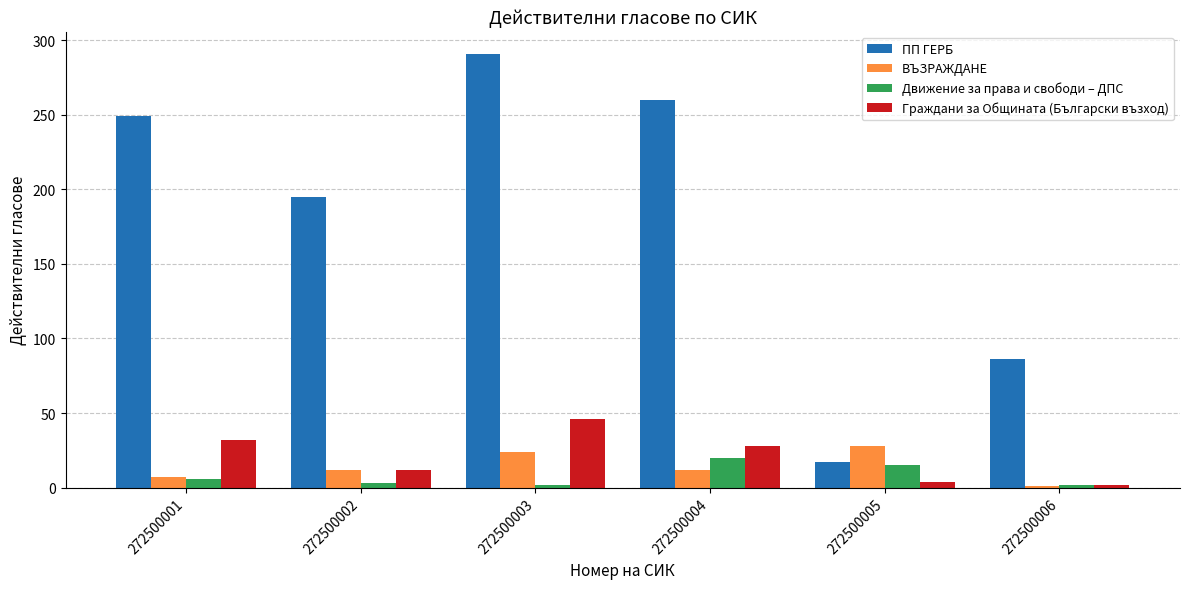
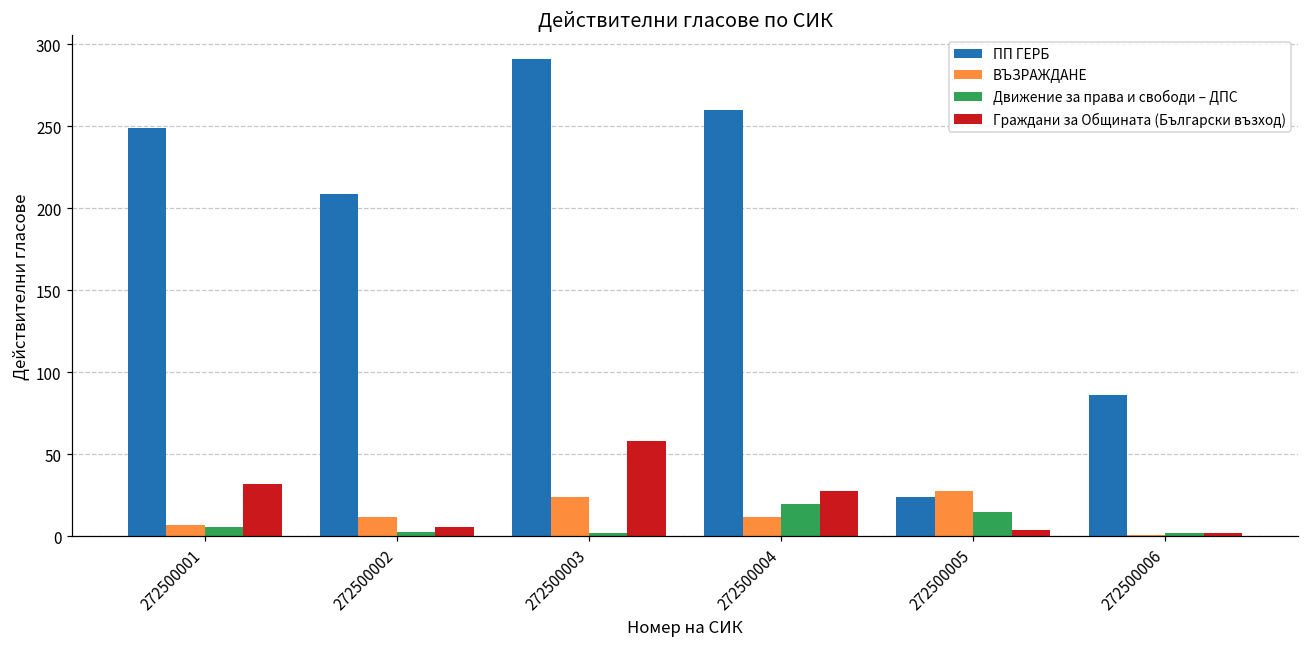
  {
    "ПП ГЕРБ": {
      "272500001": 249,
-     "272500002": 195,
+     "272500002": 209,
      "272500003": 291,
      "272500004": 260,
-     "272500005": 17,
+     "272500005": 24,
      "272500006": 86
    },
    "ВЪЗРАЖДАНЕ": {
      "272500001": 7,
      "272500002": 12,
      "272500003": 24,
      "272500004": 12,
      "272500005": 28
    },
    "Движение за права и свободи – ДПС": {
      "272500001": 6,
      "272500002": 3,
      "272500003": 2,
      "272500004": 20,
      "272500005": 15,
      "272500006": 2
    },
    "Граждани за Общината (Български възход)": {
      "272500001": 32,
-     "272500002": 12,
-     "272500003": 46,
+     "272500002": 6,
+     "272500003": 58,
      "272500004": 28,
      "272500005": 4,
      "272500006": 2
    }
  }
